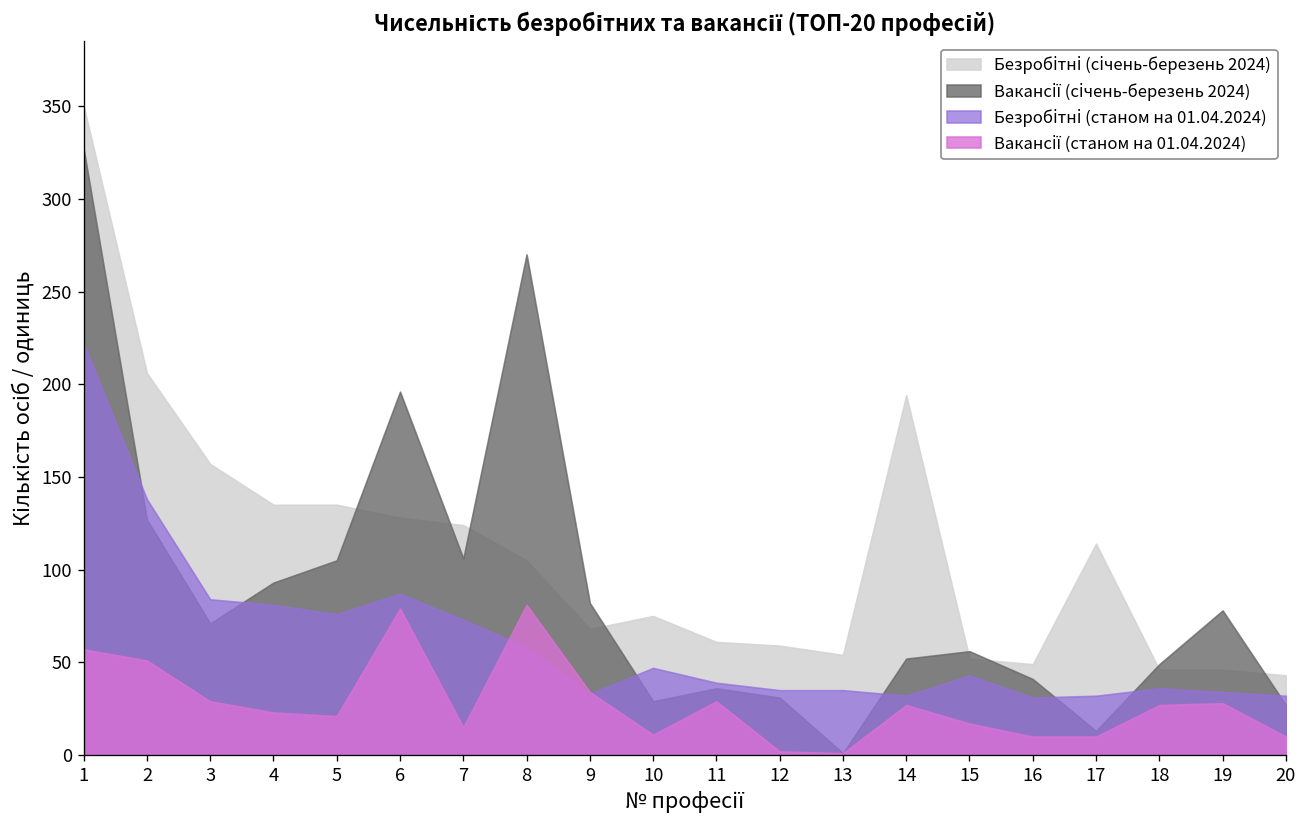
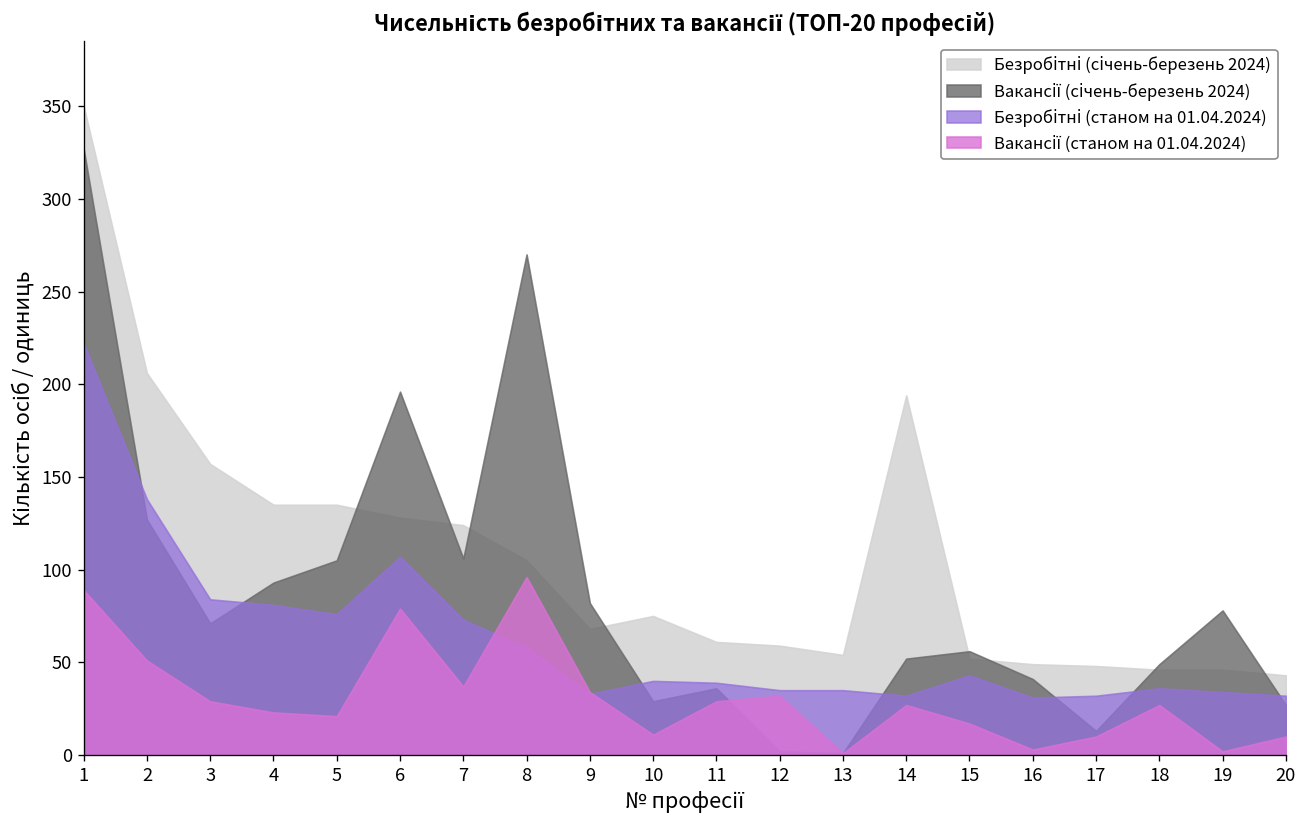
  {
    "Безробітні (січень-березень 2024)": {
      "1": 350,
      "2": 206,
      "3": 157,
      "4": 135,
      "5": 135,
      "6": 128,
      "7": 124,
      "8": 105,
      "9": 68,
      "10": 75,
      "11": 61,
      "12": 59,
      "13": 54,
      "14": 194,
      "15": 52,
      "16": 49,
-     "17": 114,
+     "17": 48,
      "18": 46,
      "19": 46,
      "20": 43
    },
    "Вакансії (січень-березень 2024)": {
      "1": 327,
      "2": 127,
      "3": 71,
      "4": 93,
      "5": 105,
      "6": 196,
      "7": 106,
      "8": 270,
      "9": 82,
      "10": 29,
      "11": 36,
-     "12": 31,
+     "12": 2,
      "14": 52,
      "15": 56,
      "16": 41,
      "17": 13,
      "18": 49,
      "19": 78,
      "20": 27
    },
    "Безробітні (станом на 01.04.2024)": {
      "1": 222,
      "2": 138,
      "3": 84,
      "4": 81,
      "5": 76,
-     "6": 87,
+     "6": 107,
      "7": 73,
      "8": 58,
-     "10": 47,
+     "10": 40,
      "11": 39,
      "12": 35,
      "13": 35,
      "14": 32,
      "15": 43,
      "16": 31,
      "17": 32,
      "18": 36,
      "19": 34,
      "20": 32
    },
    "Вакансії (станом на 01.04.2024)": {
-     "1": 57,
+     "1": 89,
      "2": 51,
      "3": 29,
      "4": 23,
      "5": 21,
      "6": 79,
-     "7": 15,
-     "8": 81,
+     "7": 37,
+     "8": 96,
      "10": 11,
      "11": 29,
-     "12": 2,
+     "12": 32,
      "14": 27,
      "15": 17,
-     "16": 10,
+     "16": 3,
      "17": 10,
      "18": 27,
-     "19": 28,
+     "19": 2,
      "20": 10
    }
  }
